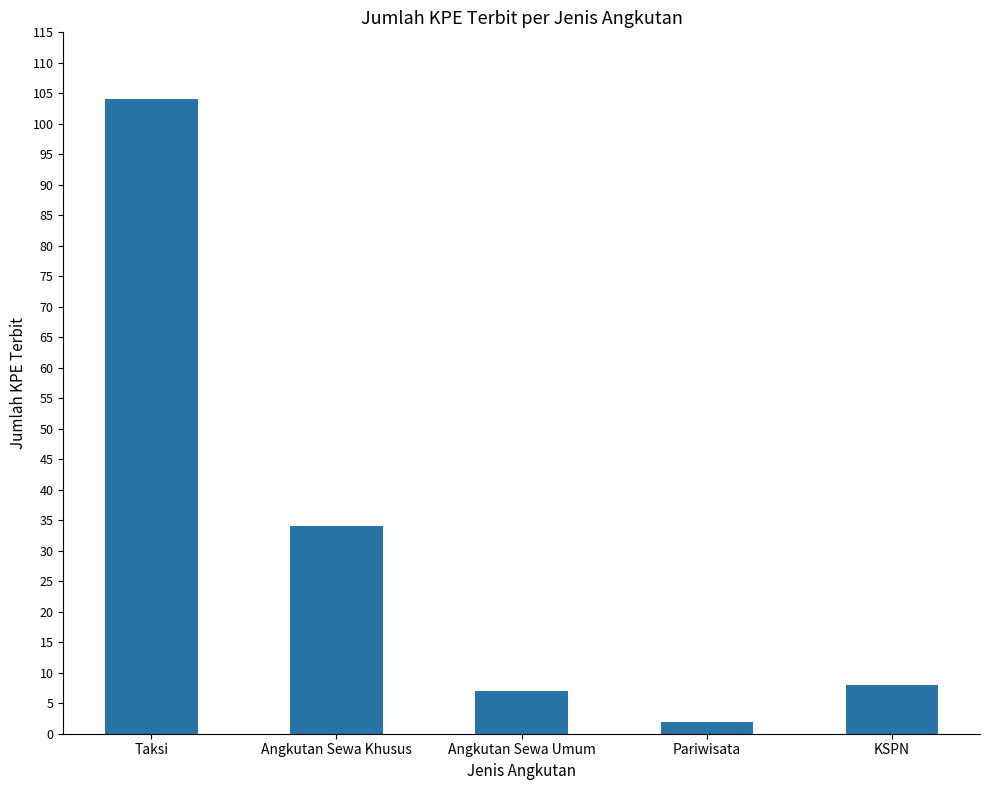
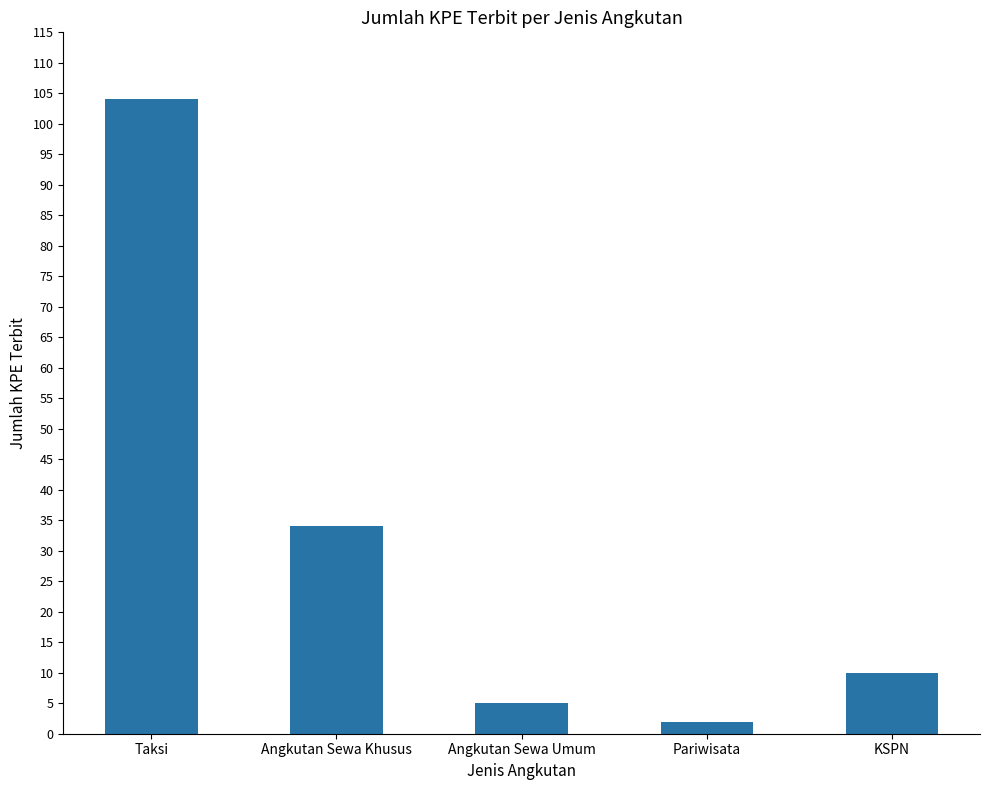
  {
    "Taksi": 104,
    "Angkutan Sewa Khusus": 34,
-   "Angkutan Sewa Umum": 7,
+   "Angkutan Sewa Umum": 5,
    "Pariwisata": 2,
-   "KSPN": 8
+   "KSPN": 10
  }
